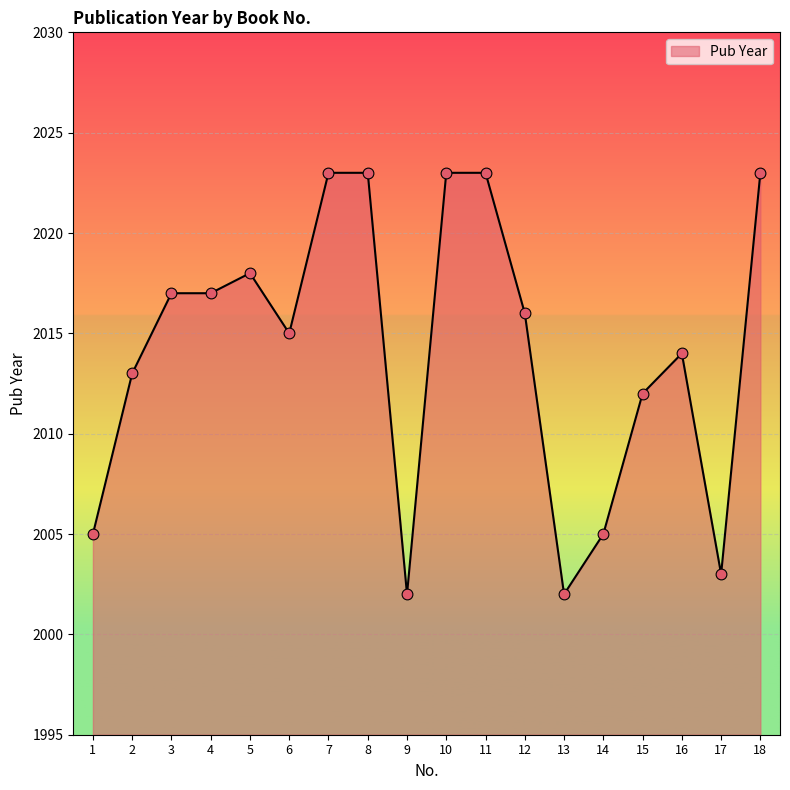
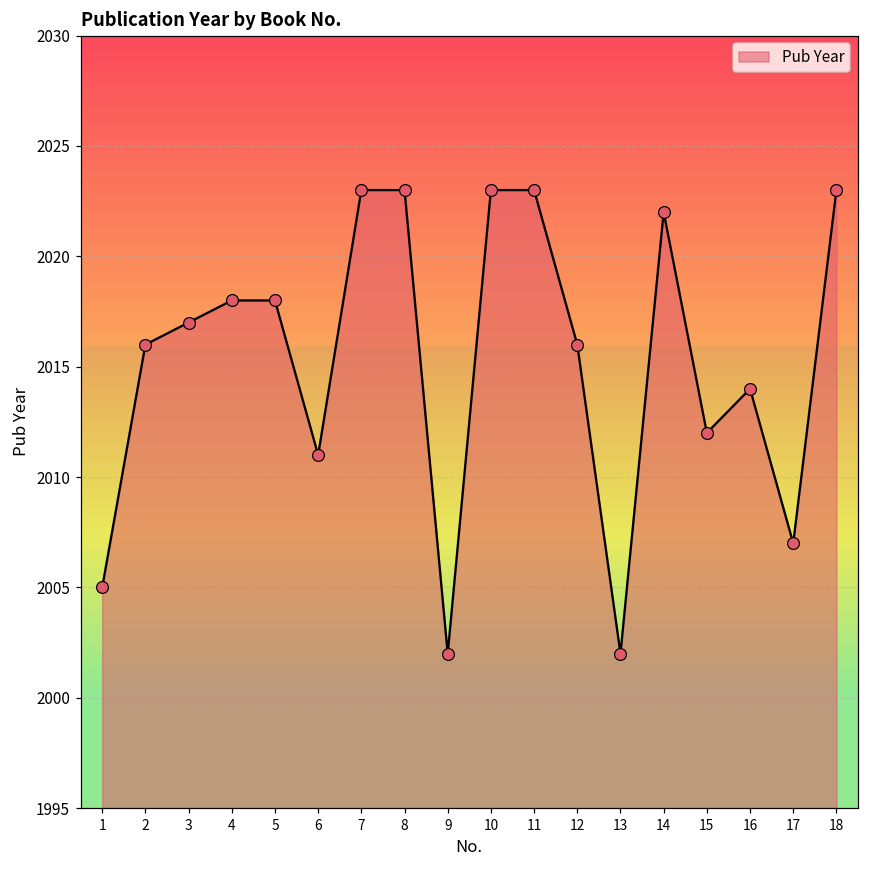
  {
    "1": 2005,
-   "2": 2013,
+   "2": 2016,
    "3": 2017,
-   "4": 2017,
+   "4": 2018,
    "5": 2018,
-   "6": 2015,
+   "6": 2011,
    "7": 2023,
    "8": 2023,
    "9": 2002,
    "10": 2023,
    "11": 2023,
    "12": 2016,
    "13": 2002,
-   "14": 2005,
+   "14": 2022,
    "15": 2012,
    "16": 2014,
-   "17": 2003,
+   "17": 2007,
    "18": 2023
  }
